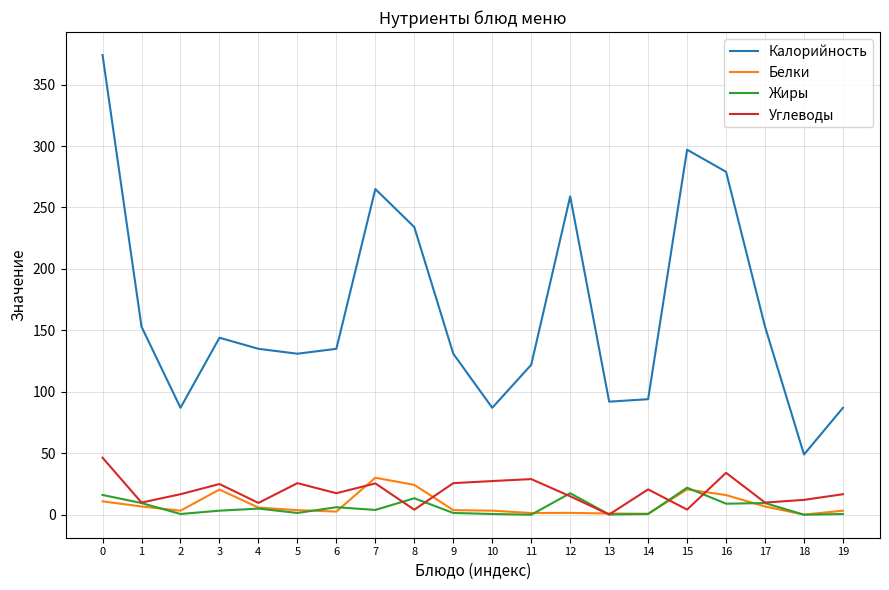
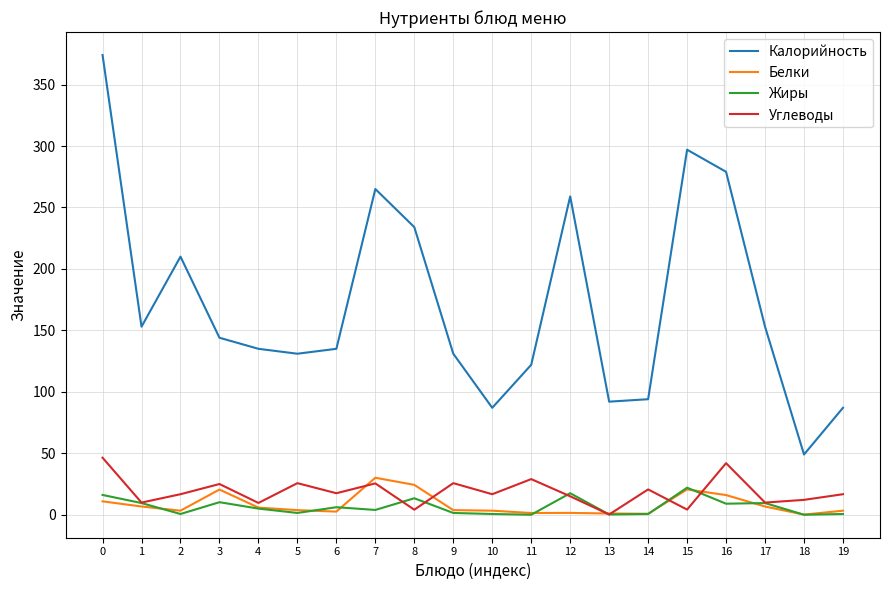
  {
    "Калорийность": {
      "0": 374,
      "1": 153,
-     "2": 87,
+     "2": 210,
      "3": 144,
      "4": 135,
      "5": 131,
      "6": 135,
      "7": 265,
      "8": 234,
      "9": 131,
      "10": 87,
      "11": 122,
      "12": 259,
      "13": 92,
      "14": 94,
      "15": 297,
      "16": 279,
      "17": 153,
      "18": 49,
      "19": 87
    },
    "Белки": {
      "0": 11,
      "1": 7,
      "2": 3,
      "3": 21,
      "5": 4,
      "6": 3,
      "7": 30,
      "8": 24,
      "9": 4,
      "10": 3,
      "12": 2,
      "16": 16,
      "17": 7,
      "19": 3
    },
    "Жиры": {
      "0": 16,
      "2": 1,
-     "3": 3,
+     "3": 10,
      "5": 1,
      "6": 6,
      "7": 4,
      "8": 13,
      "9": 1,
      "10": 1,
      "12": 18,
      "16": 9,
      "19": 1
    },
    "Углеводы": {
      "0": 46,
      "2": 17,
      "3": 25,
      "4": 10,
      "5": 26,
      "6": 18,
      "7": 26,
      "8": 4,
      "9": 26,
-     "10": 27,
+     "10": 17,
      "11": 29,
      "12": 15,
      "14": 21,
      "15": 4,
-     "16": 34,
+     "16": 42,
      "18": 12,
      "19": 17
    }
  }
